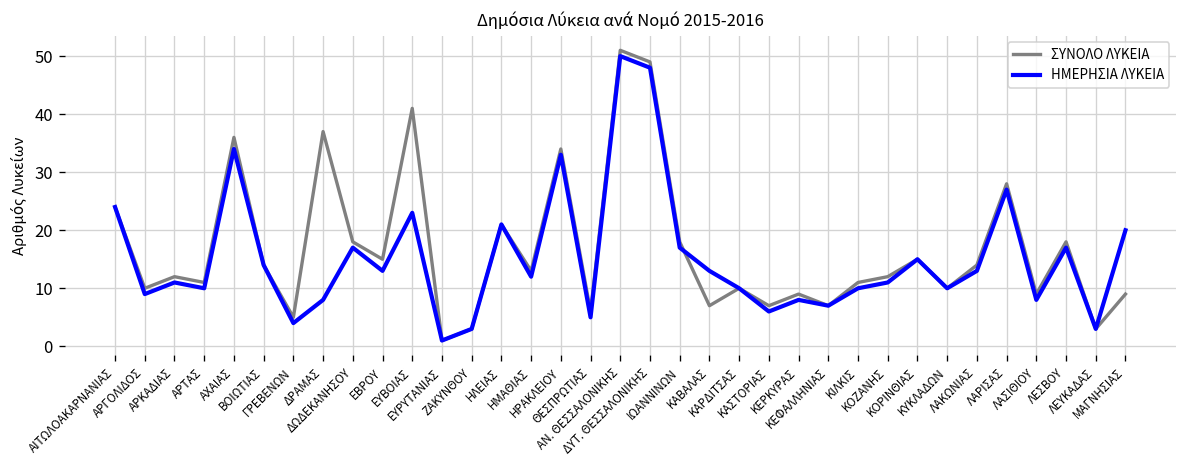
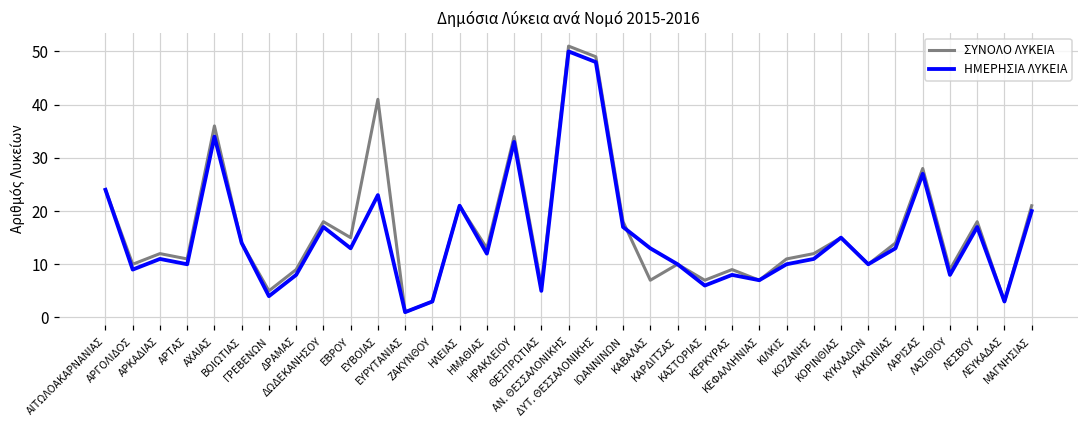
  {
    "ΣΥΝΟΛΟ ΛΥΚΕΙΑ": {
      "ΑΡΓΟΛΙΔΟΣ": 10,
      "ΑΡΚΑΔΙΑΣ": 12,
      "ΑΡΤΑΣ": 11,
      "ΑΧΑΙΑΣ": 36,
      "ΓΡΕΒΕΝΩΝ": 5,
-     "ΔΡΑΜΑΣ": 37,
+     "ΔΡΑΜΑΣ": 9,
      "ΔΩΔΕΚΑΝΗΣΟΥ": 18,
      "ΕΒΡΟΥ": 15,
      "ΕΥΒΟΙΑΣ": 41,
      "ΗΜΑΘΙΑΣ": 13,
      "ΗΡΑΚΛΕΙΟΥ": 34,
      "ΘΕΣΠΡΩΤΙΑΣ": 6,
      "ΑΝ. ΘΕΣΣΑΛΟΝΙΚΗΣ": 51,
      "ΔΥΤ. ΘΕΣΣΑΛΟΝΙΚΗΣ": 49,
      "ΙΩΑΝΝΙΝΩΝ": 18,
      "ΚΑΒΑΛΑΣ": 7,
      "ΚΑΣΤΟΡΙΑΣ": 7,
      "ΚΕΡΚΥΡΑΣ": 9,
      "ΚΙΛΚΙΣ": 11,
      "ΚΟΖΑΝΗΣ": 12,
      "ΛΑΚΩΝΙΑΣ": 14,
      "ΛΑΡΙΣΑΣ": 28,
      "ΛΑΣΙΘΙΟΥ": 9,
      "ΛΕΣΒΟΥ": 18,
-     "ΜΑΓΝΗΣΙΑΣ": 9
+     "ΜΑΓΝΗΣΙΑΣ": 21
    },
    "ΗΜΕΡΗΣΙΑ ΛΥΚΕΙΑ": {
      "ΑΡΓΟΛΙΔΟΣ": 9,
      "ΑΡΚΑΔΙΑΣ": 11,
      "ΑΡΤΑΣ": 10,
      "ΑΧΑΙΑΣ": 34,
      "ΓΡΕΒΕΝΩΝ": 4,
      "ΔΡΑΜΑΣ": 8,
      "ΔΩΔΕΚΑΝΗΣΟΥ": 17,
      "ΕΒΡΟΥ": 13,
      "ΕΥΒΟΙΑΣ": 23,
      "ΗΜΑΘΙΑΣ": 12,
      "ΗΡΑΚΛΕΙΟΥ": 33,
      "ΘΕΣΠΡΩΤΙΑΣ": 5,
      "ΑΝ. ΘΕΣΣΑΛΟΝΙΚΗΣ": 50,
      "ΔΥΤ. ΘΕΣΣΑΛΟΝΙΚΗΣ": 48,
      "ΙΩΑΝΝΙΝΩΝ": 17,
      "ΚΑΒΑΛΑΣ": 13,
      "ΚΑΣΤΟΡΙΑΣ": 6,
      "ΚΕΡΚΥΡΑΣ": 8,
      "ΚΙΛΚΙΣ": 10,
      "ΚΟΖΑΝΗΣ": 11,
      "ΛΑΚΩΝΙΑΣ": 13,
      "ΛΑΡΙΣΑΣ": 27,
      "ΛΑΣΙΘΙΟΥ": 8,
      "ΛΕΣΒΟΥ": 17,
      "ΜΑΓΝΗΣΙΑΣ": 20
    }
  }
